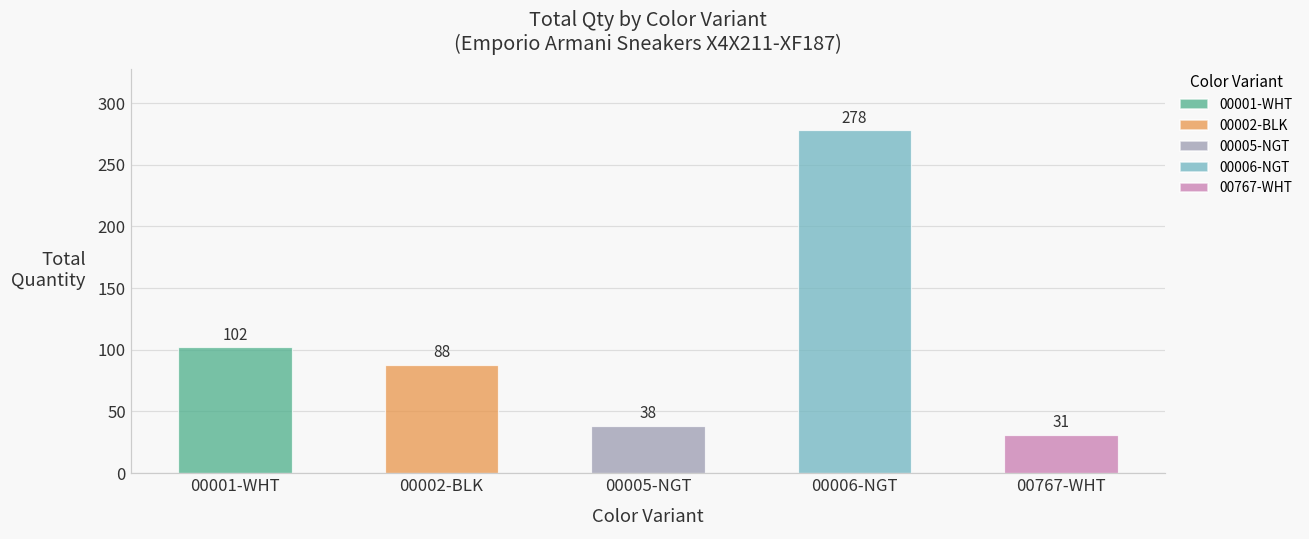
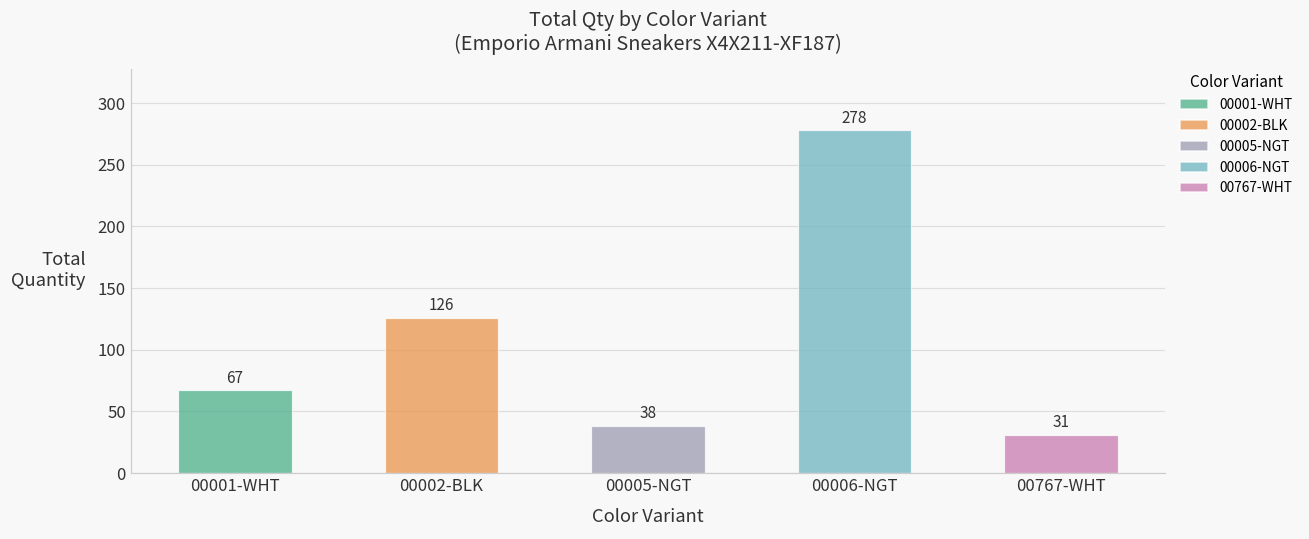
  {
-   "00001-WHT": 102,
-   "00002-BLK": 88,
+   "00001-WHT": 67,
+   "00002-BLK": 126,
    "00005-NGT": 38,
    "00006-NGT": 278,
    "00767-WHT": 31
  }
